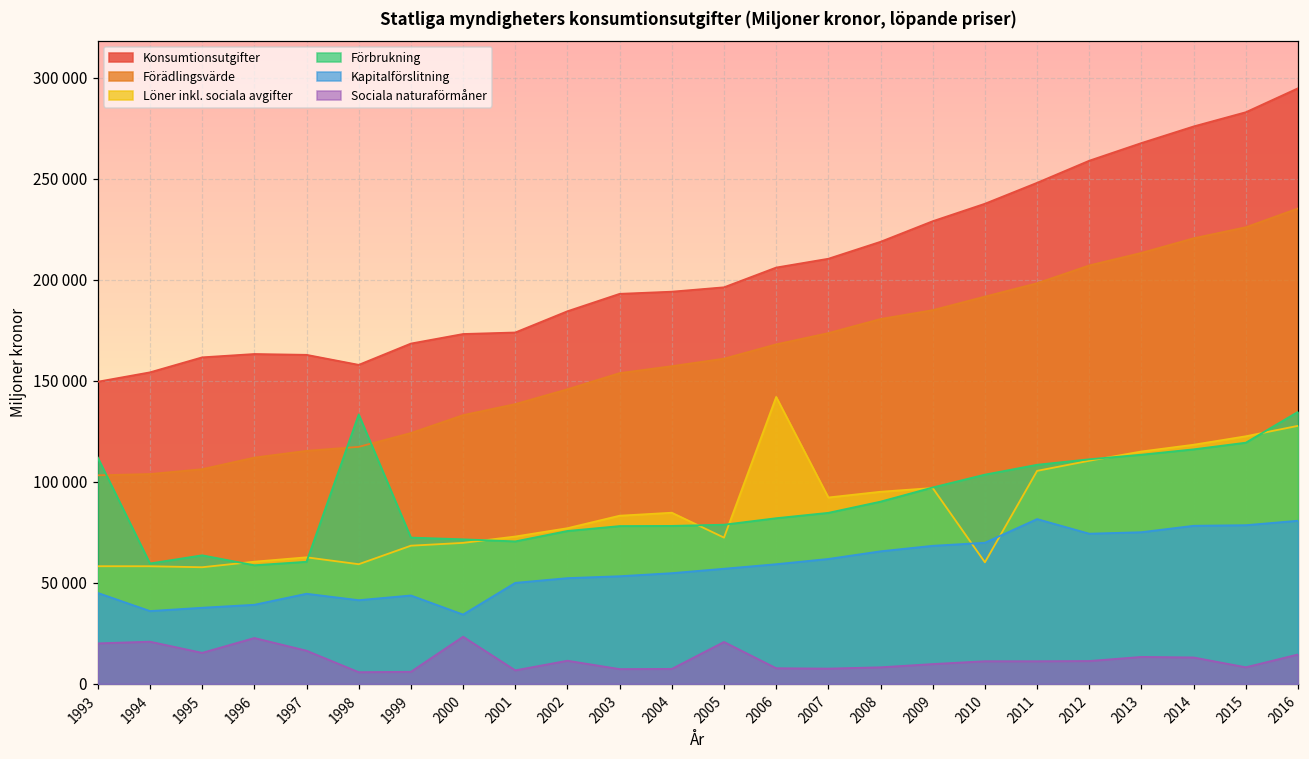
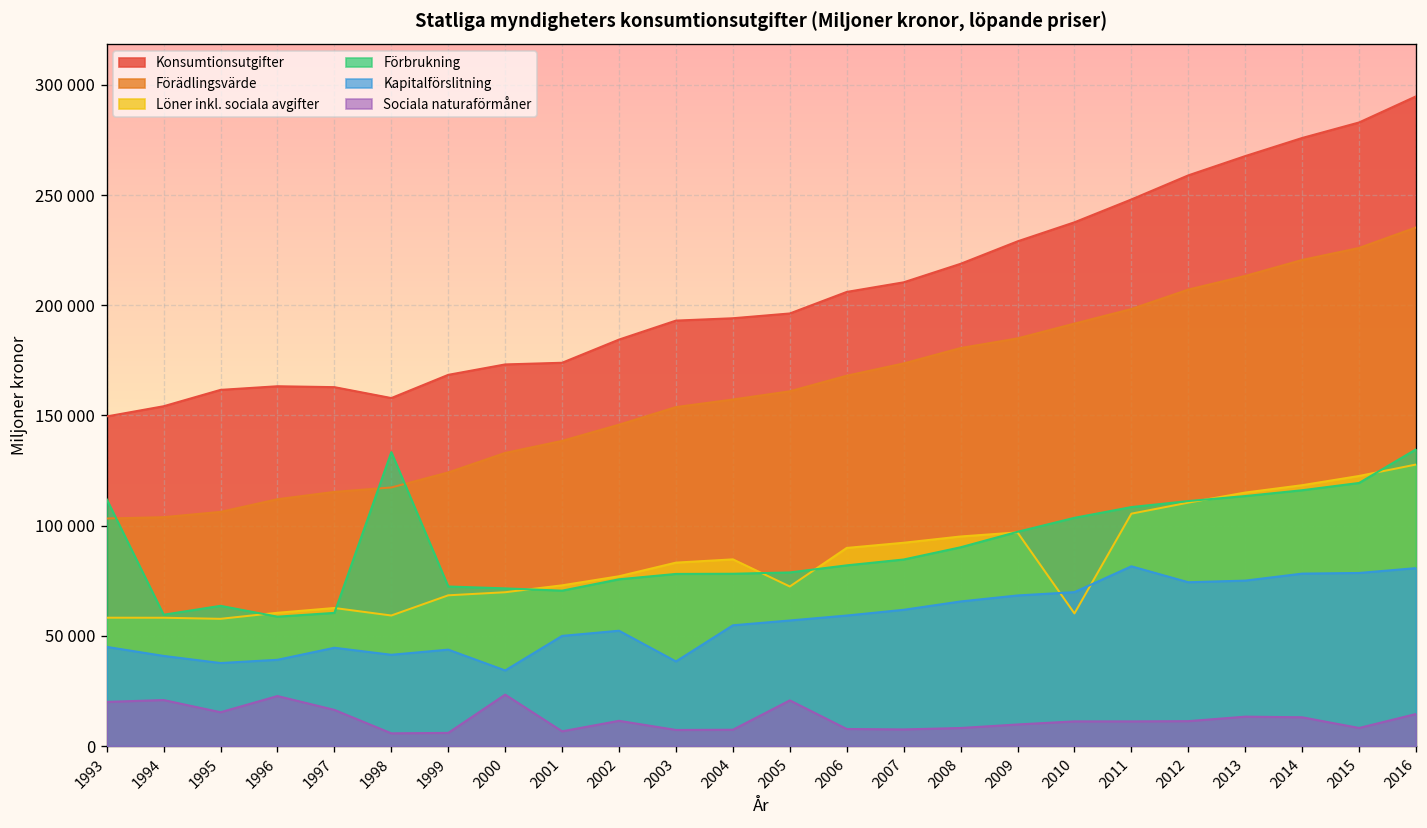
  {
    "Löner inkl. sociala avgifter": {
      "1993": 58000,
      "1994": 58000,
      "1995": 58000,
      "1996": 60000,
      "1997": 63000,
      "1998": 59000,
      "1999": 68000,
      "2000": 70000,
      "2001": 73000,
      "2003": 83000,
      "2004": 85000,
      "2005": 72000,
-     "2006": 142000,
+     "2006": 90000,
      "2007": 92000,
      "2008": 95000,
      "2010": 60000,
      "2011": 105000,
      "2013": 115000,
      "2014": 118000,
      "2015": 123000,
      "2016": 128000
    },
    "Förbrukning": {
      "1993": 112000,
      "1994": 60000,
      "1995": 64000,
      "1996": 59000,
      "1997": 60000,
      "1998": 133000,
      "1999": 72000,
      "2000": 72000,
      "2001": 71000,
      "2003": 78000,
      "2004": 78000,
      "2005": 79000,
      "2006": 82000,
      "2007": 85000,
      "2008": 90000,
      "2010": 104000,
      "2011": 108000,
      "2013": 113000,
      "2014": 116000,
      "2015": 119000,
      "2016": 135000
    },
    "Kapitalförslitning": {
      "1993": 45000,
-     "1994": 36000,
+     "1994": 41000,
      "1995": 38000,
      "1996": 39000,
      "1997": 45000,
      "1998": 41000,
      "1999": 44000,
      "2000": 34000,
      "2001": 50000,
      "2002": 52000,
-     "2003": 53000,
+     "2003": 38000,
      "2004": 55000,
      "2005": 57000,
      "2006": 59000,
      "2007": 62000,
      "2008": 66000,
      "2009": 68000,
      "2010": 70000,
      "2011": 82000,
      "2012": 74000,
      "2013": 75000,
      "2014": 78000,
      "2015": 79000,
      "2016": 81000
    },
    "Sociala naturaförmåner": {
      "1993": 20000,
      "1994": 21000,
      "1995": 15000,
      "1996": 23000,
      "1997": 16000,
      "1998": 6000,
      "1999": 6000,
      "2000": 23000,
      "2001": 7000,
      "2002": 11000,
      "2003": 7000,
      "2004": 7000,
      "2005": 21000,
      "2006": 8000,
      "2007": 8000,
      "2008": 8000,
      "2009": 10000,
      "2010": 11000,
      "2011": 11000,
      "2012": 11000,
      "2013": 13000,
      "2014": 13000,
      "2015": 8000,
      "2016": 15000
    }
  }
